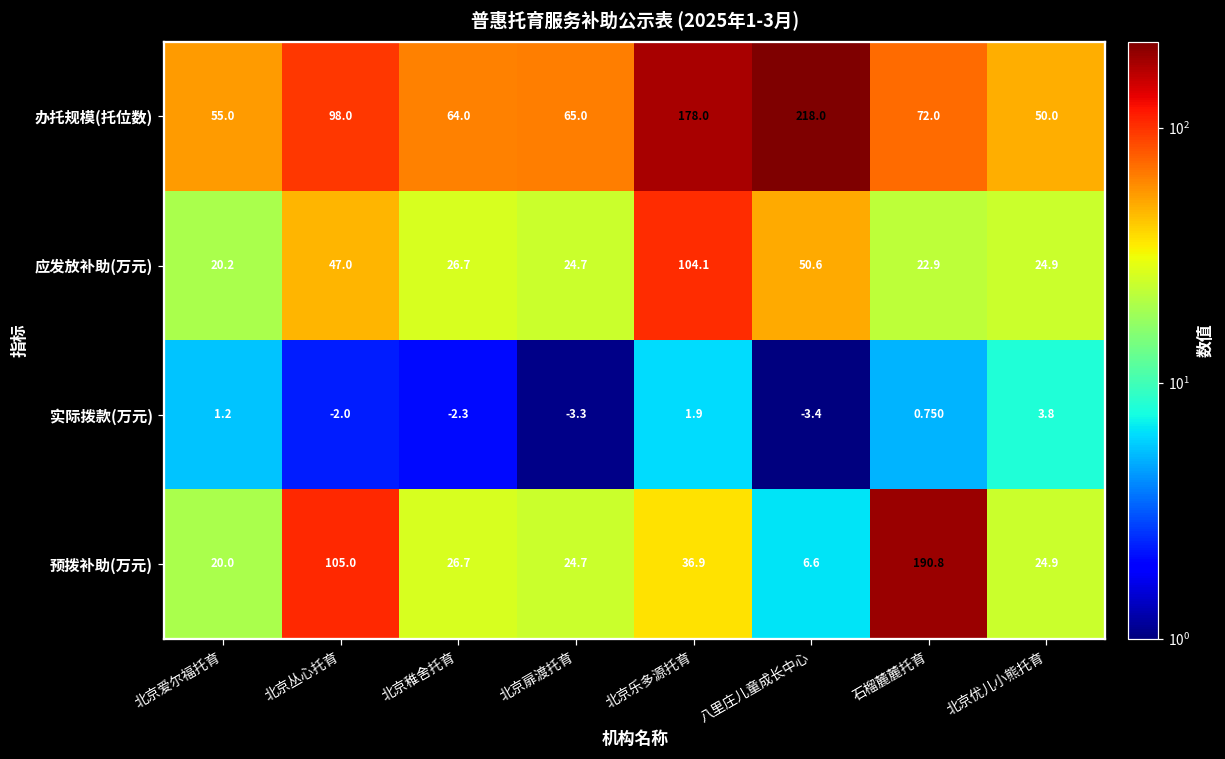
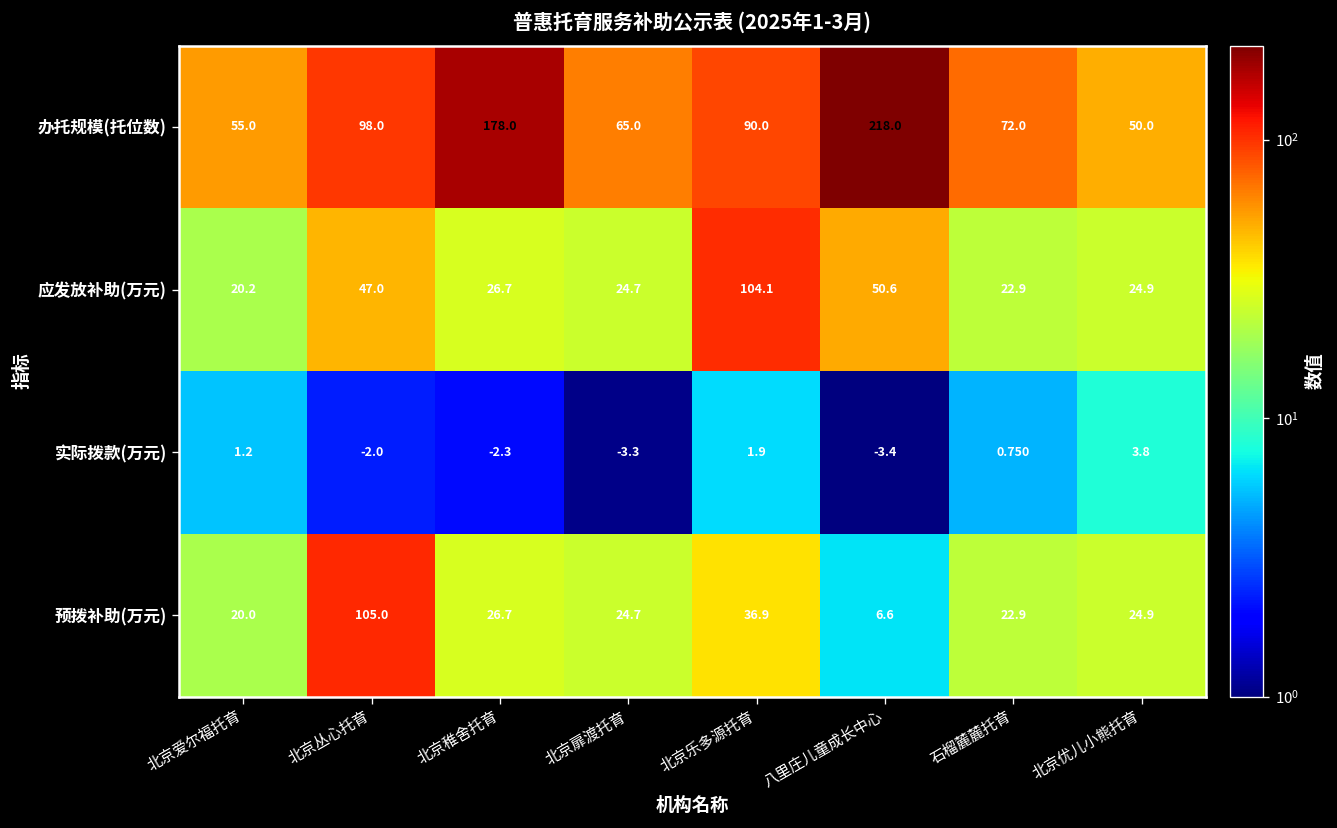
  {
    "办托规模(托位数)": {
      "北京爱尔福托育": 55.0,
      "北京丛心托育": 98.0,
-     "北京稚舍托育": 64.0,
+     "北京稚舍托育": 178.0,
      "北京扉渡托育": 65.0,
-     "北京乐多源托育": 178.0,
+     "北京乐多源托育": 90.0,
      "八里庄儿童成长中心": 218.0,
      "石榴麓麓托育": 72.0,
      "北京优儿小熊托育": 50.0
    },
    "应发放补助(万元)": {
      "北京爱尔福托育": 20.2,
      "北京丛心托育": 47.0,
      "北京稚舍托育": 26.7,
      "北京扉渡托育": 24.7,
      "北京乐多源托育": 104.1,
      "八里庄儿童成长中心": 50.6,
      "石榴麓麓托育": 22.9,
      "北京优儿小熊托育": 24.9
    },
    "实际拨款(万元)": {
      "北京爱尔福托育": 1.2,
      "北京丛心托育": -2.0,
      "北京稚舍托育": -2.3,
      "北京扉渡托育": -3.3,
      "北京乐多源托育": 1.9,
      "八里庄儿童成长中心": -3.4,
      "石榴麓麓托育": 0.750,
      "北京优儿小熊托育": 3.8
    },
    "预拨补助(万元)": {
      "北京爱尔福托育": 20.0,
      "北京丛心托育": 105.0,
      "北京稚舍托育": 26.7,
      "北京扉渡托育": 24.7,
      "北京乐多源托育": 36.9,
      "八里庄儿童成长中心": 6.6,
-     "石榴麓麓托育": 190.8,
+     "石榴麓麓托育": 22.9,
      "北京优儿小熊托育": 24.9
    }
  }
